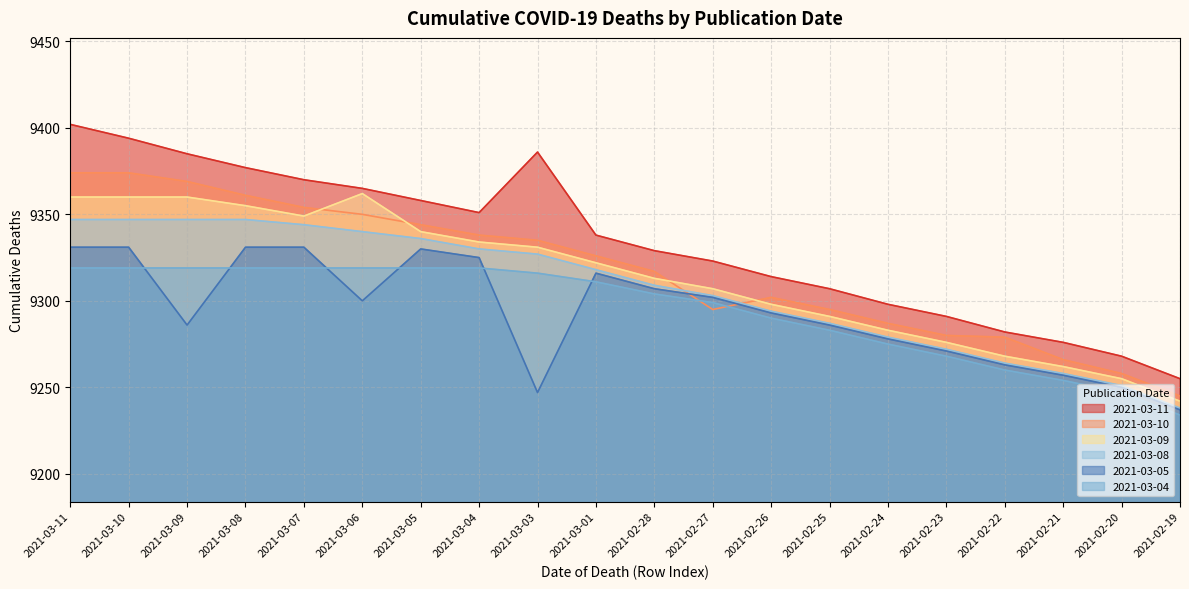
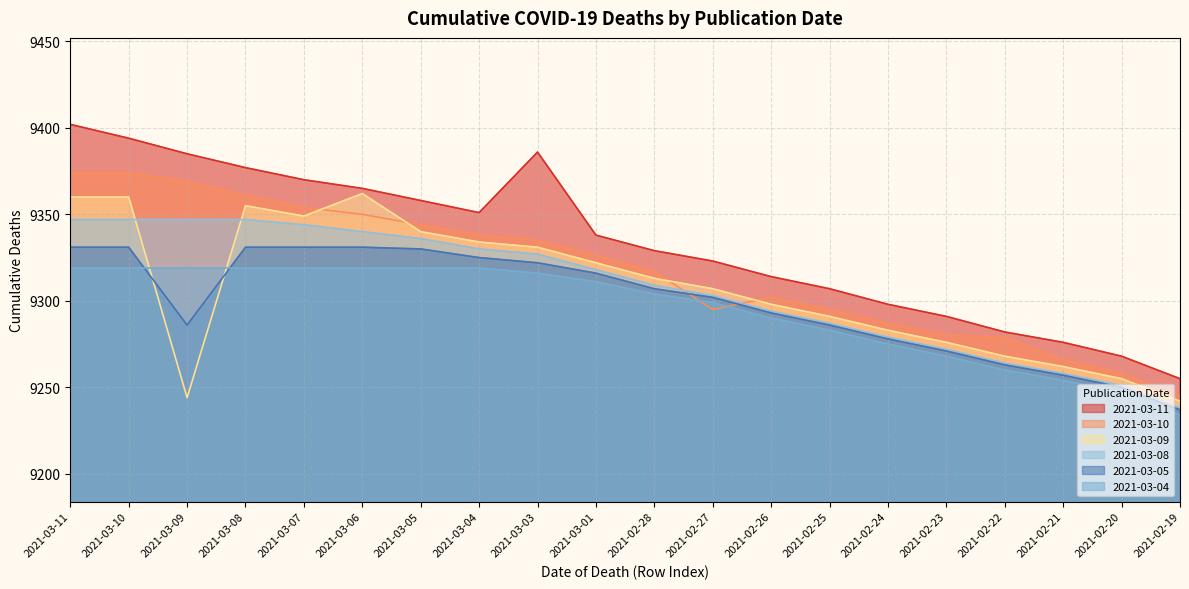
  {
    "2021-03-11": {
      "2021-03-11": 9402,
      "2021-03-10": 9394,
      "2021-03-09": 9385,
      "2021-03-08": 9377,
      "2021-03-07": 9370,
      "2021-03-06": 9365,
      "2021-03-05": 9358,
      "2021-03-04": 9351,
      "2021-03-03": 9386,
      "2021-03-01": 9338,
      "2021-02-28": 9329,
      "2021-02-27": 9323,
      "2021-02-26": 9314,
      "2021-02-25": 9307,
      "2021-02-24": 9298,
      "2021-02-23": 9291,
      "2021-02-22": 9282,
      "2021-02-21": 9276,
      "2021-02-20": 9268,
      "2021-02-19": 9255
    },
    "2021-03-10": {
      "2021-03-11": 9374,
      "2021-03-10": 9374,
      "2021-03-09": 9369,
      "2021-03-08": 9361,
      "2021-03-07": 9354,
      "2021-03-06": 9350,
      "2021-03-05": 9344,
      "2021-03-04": 9338,
      "2021-03-03": 9335,
      "2021-03-01": 9326,
      "2021-02-28": 9317,
      "2021-02-27": 9295,
      "2021-02-26": 9302,
      "2021-02-25": 9295,
      "2021-02-24": 9287,
      "2021-02-23": 9280,
      "2021-02-22": 9279,
      "2021-02-21": 9266,
      "2021-02-20": 9258,
      "2021-02-19": 9245
    },
    "2021-03-09": {
      "2021-03-11": 9360,
      "2021-03-10": 9360,
-     "2021-03-09": 9360,
+     "2021-03-09": 9244,
      "2021-03-08": 9355,
      "2021-03-07": 9349,
      "2021-03-06": 9362,
      "2021-03-05": 9340,
      "2021-03-04": 9334,
      "2021-03-03": 9331,
      "2021-03-01": 9322,
      "2021-02-28": 9313,
      "2021-02-27": 9307,
      "2021-02-26": 9298,
      "2021-02-25": 9291,
      "2021-02-24": 9283,
      "2021-02-23": 9276,
      "2021-02-22": 9268,
      "2021-02-21": 9262,
      "2021-02-20": 9255,
      "2021-02-19": 9242
    },
    "2021-03-05": {
      "2021-03-11": 9331,
      "2021-03-10": 9331,
      "2021-03-09": 9286,
      "2021-03-08": 9331,
      "2021-03-07": 9331,
-     "2021-03-06": 9300,
+     "2021-03-06": 9331,
      "2021-03-05": 9330,
      "2021-03-04": 9325,
-     "2021-03-03": 9247,
+     "2021-03-03": 9322,
      "2021-03-01": 9316,
      "2021-02-28": 9307
    }
  }
